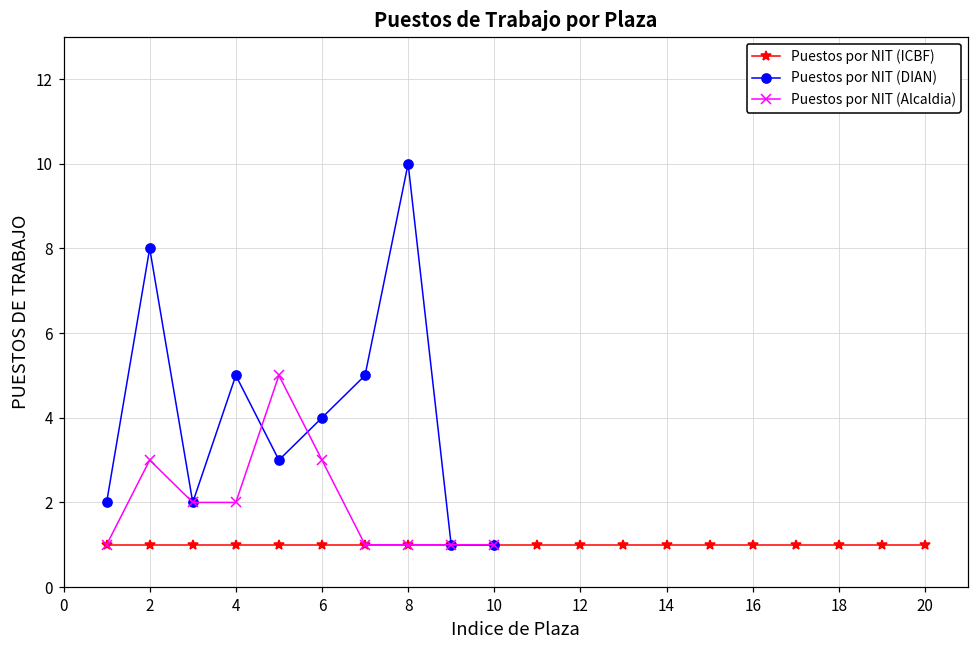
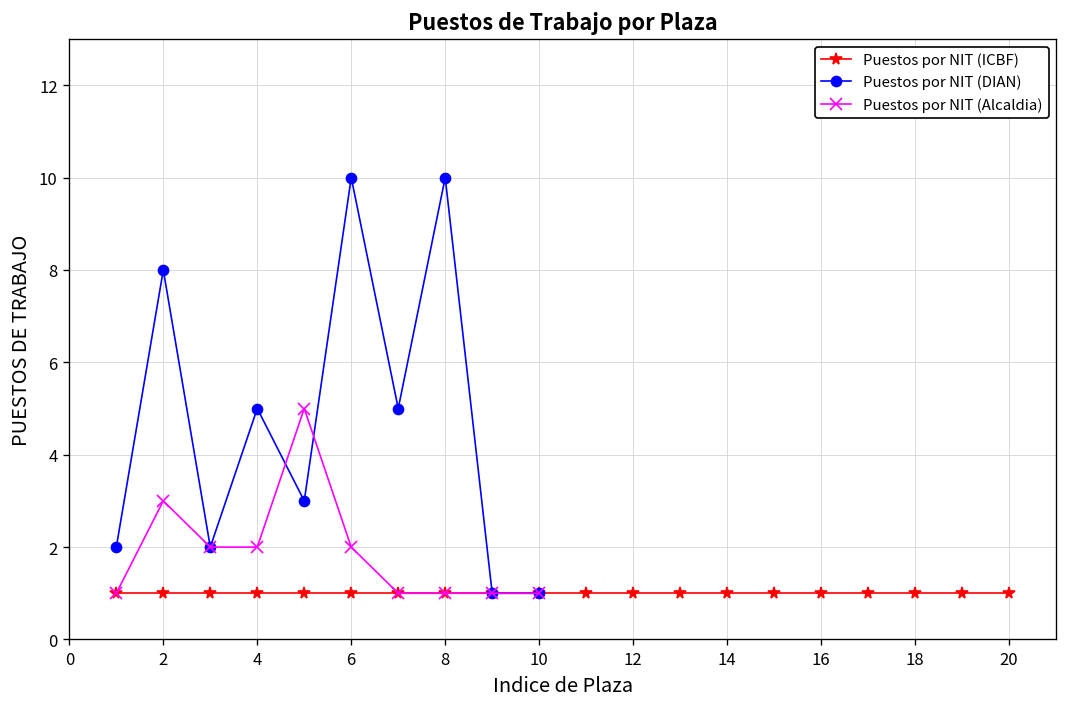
  {
    "Puestos por NIT (ICBF)": {
      "2": 1,
      "4": 1,
      "6": 1,
      "12": 1,
      "14": 1,
      "16": 1,
      "18": 1,
      "20": 1
    },
    "Puestos por NIT (DIAN)": {
      "2": 8,
      "4": 5,
-     "6": 4,
+     "6": 10,
      "8": 10
    },
    "Puestos por NIT (Alcaldia)": {
      "2": 3,
      "4": 2,
-     "6": 3
+     "6": 2
    }
  }
